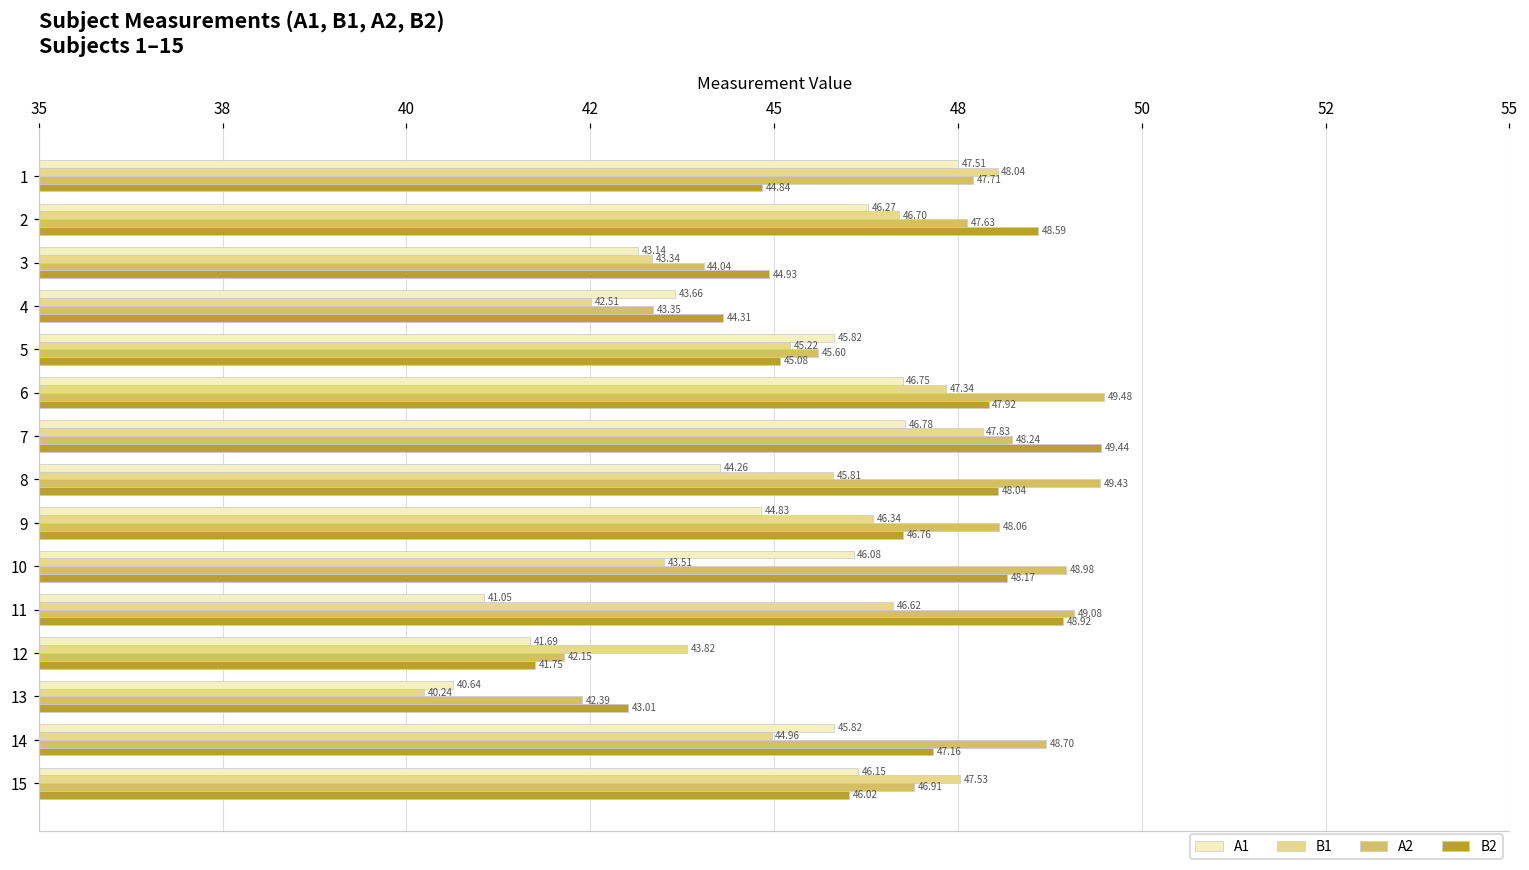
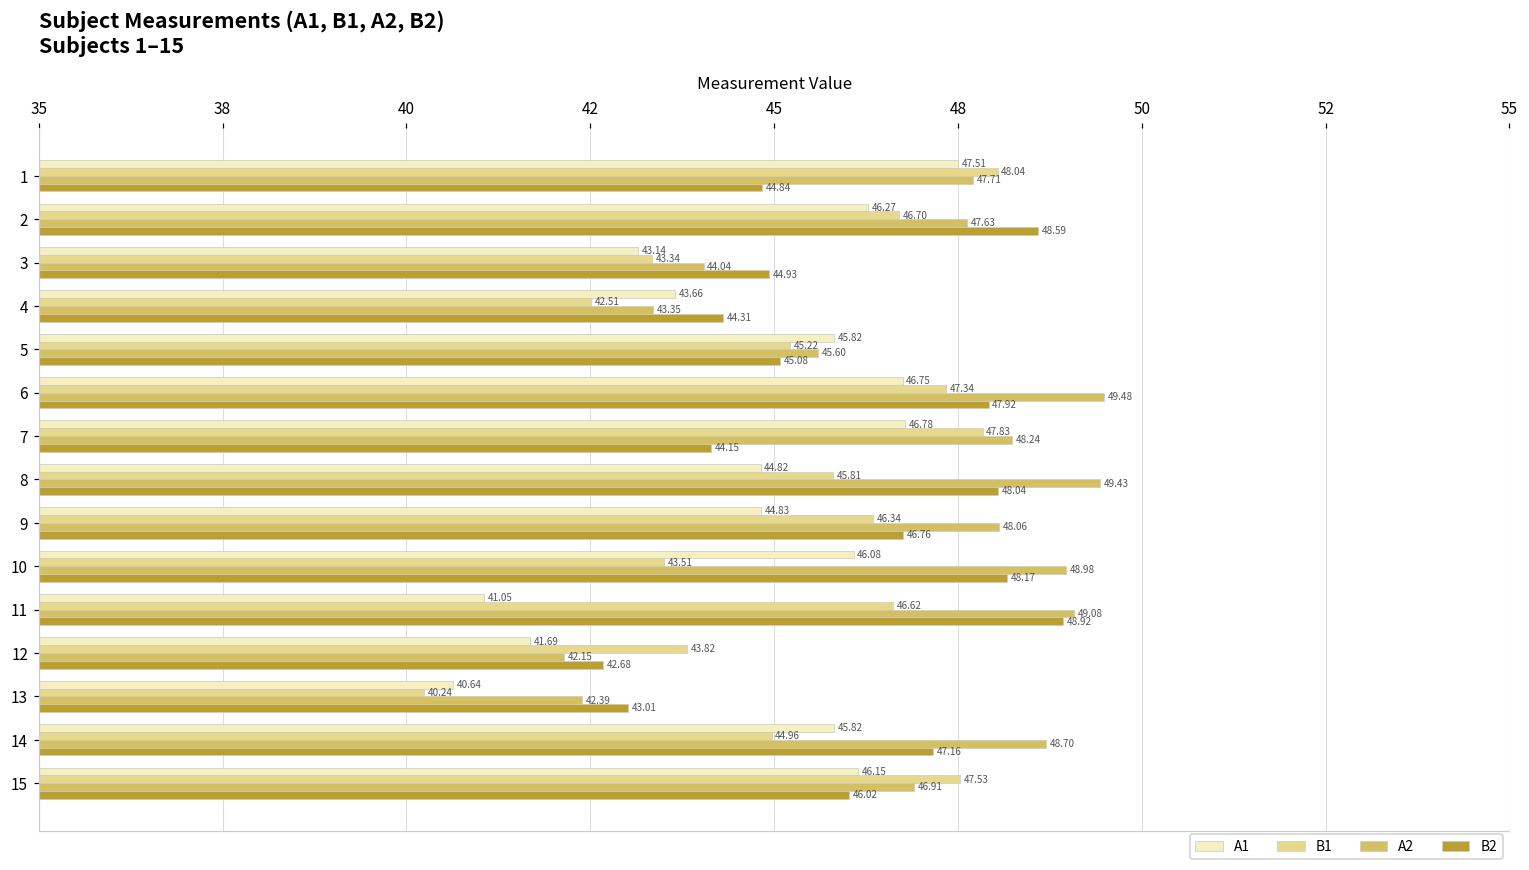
  {
    "A1": {
      "1": 47.51,
      "2": 46.27,
      "3": 43.14,
      "4": 43.66,
      "5": 45.82,
      "6": 46.75,
      "7": 46.78,
-     "8": 44.26,
+     "8": 44.82,
      "9": 44.83,
      "10": 46.08,
      "11": 41.05,
      "12": 41.69,
      "13": 40.64,
      "14": 45.82,
      "15": 46.15
    },
    "B2": {
      "1": 44.84,
      "2": 48.59,
      "3": 44.93,
      "4": 44.31,
      "5": 45.08,
      "6": 47.92,
-     "7": 49.44,
+     "7": 44.15,
      "8": 48.04,
      "9": 46.76,
      "10": 48.17,
      "11": 48.92,
-     "12": 41.75,
+     "12": 42.68,
      "13": 43.01,
      "14": 47.16,
      "15": 46.02
    }
  }
